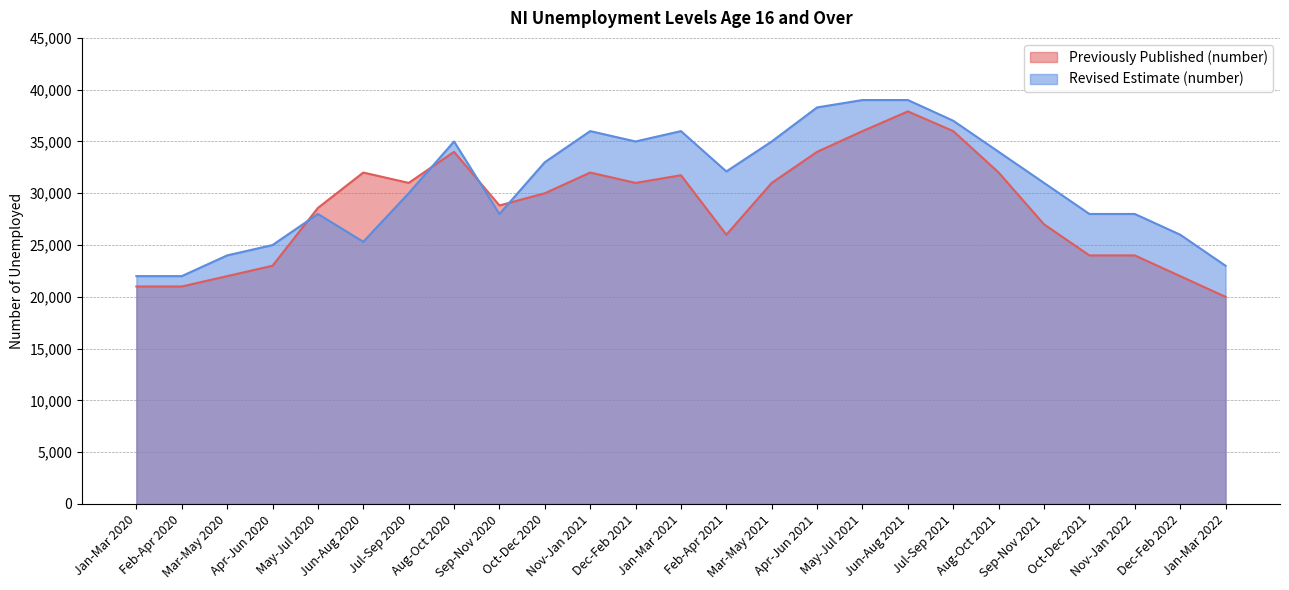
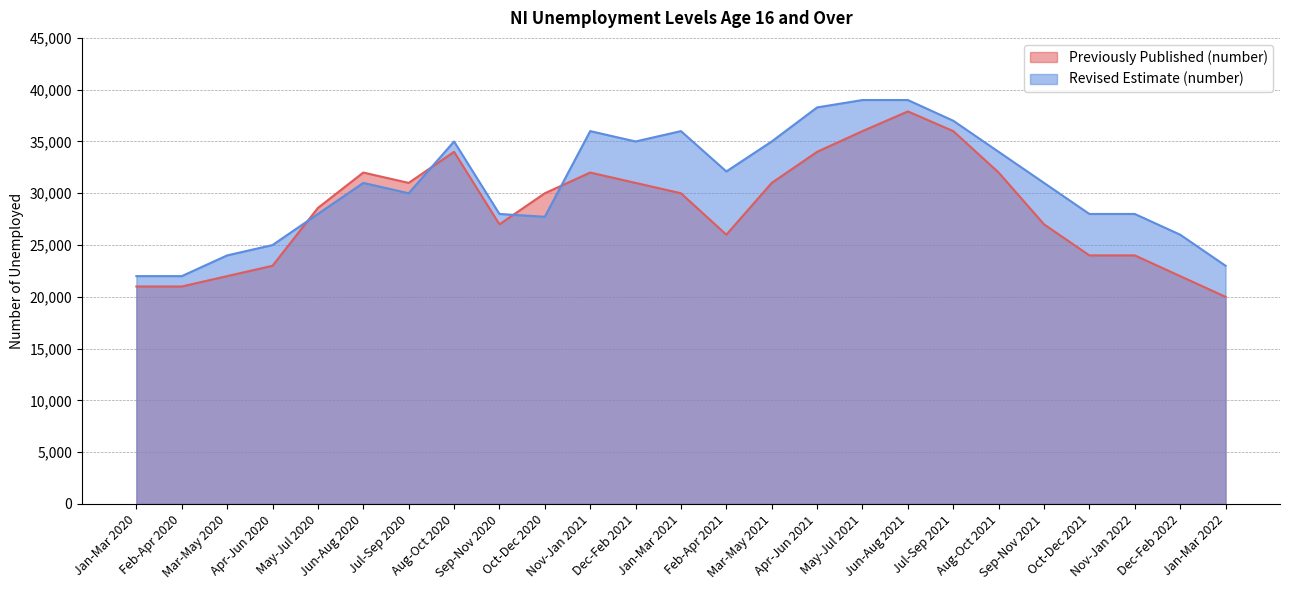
  {
    "Previously Published (number)": {
      "Jan-Mar 2020": "21,000",
      "Feb-Apr 2020": "21,000",
      "Mar-May 2020": "22,000",
      "Apr-Jun 2020": "23,000",
      "May-Jul 2020": "28,600",
      "Jun-Aug 2020": "32,000",
      "Jul-Sep 2020": "31,000",
      "Aug-Oct 2020": "34,000",
-     "Sep-Nov 2020": "28,800",
+     "Sep-Nov 2020": "27,000",
      "Oct-Dec 2020": "30,000",
      "Nov-Jan 2021": "32,000",
      "Dec-Feb 2021": "31,000",
-     "Jan-Mar 2021": "31,700",
+     "Jan-Mar 2021": "30,000",
      "Feb-Apr 2021": "26,000",
      "Mar-May 2021": "31,000",
      "Apr-Jun 2021": "34,000",
      "May-Jul 2021": "36,000",
      "Jun-Aug 2021": "37,900",
      "Jul-Sep 2021": "36,000",
      "Aug-Oct 2021": "32,000",
      "Sep-Nov 2021": "27,000",
      "Oct-Dec 2021": "24,000",
      "Nov-Jan 2022": "24,000",
      "Dec-Feb 2022": "22,000",
      "Jan-Mar 2022": "20,000"
    },
    "Revised Estimate (number)": {
      "Jan-Mar 2020": "22,000",
      "Feb-Apr 2020": "22,000",
      "Mar-May 2020": "24,000",
      "Apr-Jun 2020": "25,000",
      "May-Jul 2020": "28,000",
-     "Jun-Aug 2020": "25,300",
+     "Jun-Aug 2020": "31,000",
      "Jul-Sep 2020": "30,000",
      "Aug-Oct 2020": "35,000",
      "Sep-Nov 2020": "28,000",
-     "Oct-Dec 2020": "33,000",
+     "Oct-Dec 2020": "27,700",
      "Nov-Jan 2021": "36,000",
      "Dec-Feb 2021": "35,000",
      "Jan-Mar 2021": "36,000",
      "Feb-Apr 2021": "32,100",
      "Mar-May 2021": "35,000",
      "Apr-Jun 2021": "38,300",
      "May-Jul 2021": "39,000",
      "Jun-Aug 2021": "39,000",
      "Jul-Sep 2021": "37,000",
      "Aug-Oct 2021": "34,000",
      "Sep-Nov 2021": "31,000",
      "Oct-Dec 2021": "28,000",
      "Nov-Jan 2022": "28,000",
      "Dec-Feb 2022": "26,000",
      "Jan-Mar 2022": "23,000"
    }
  }
